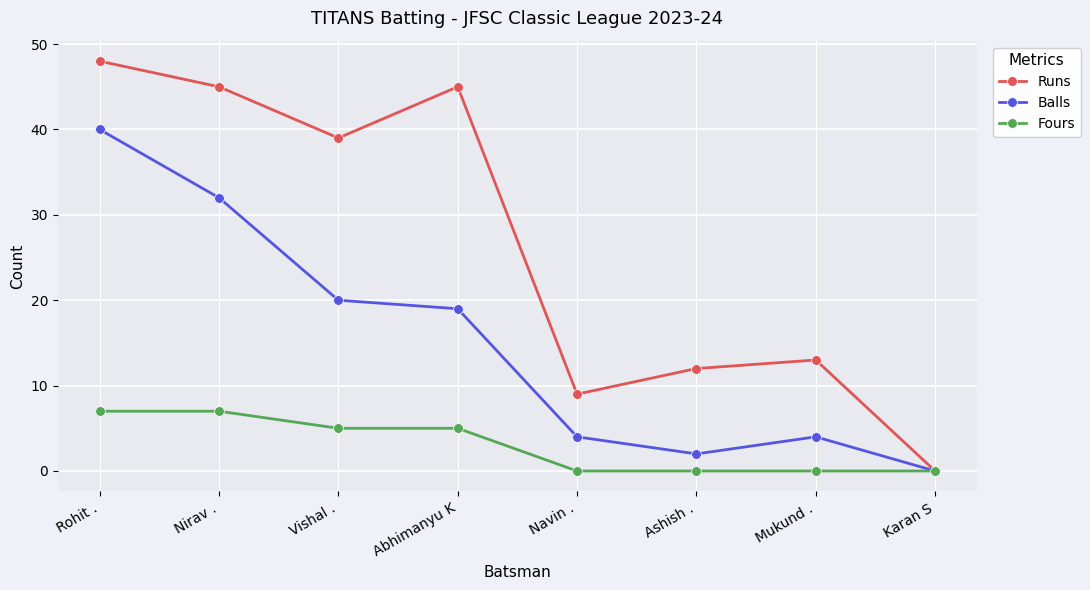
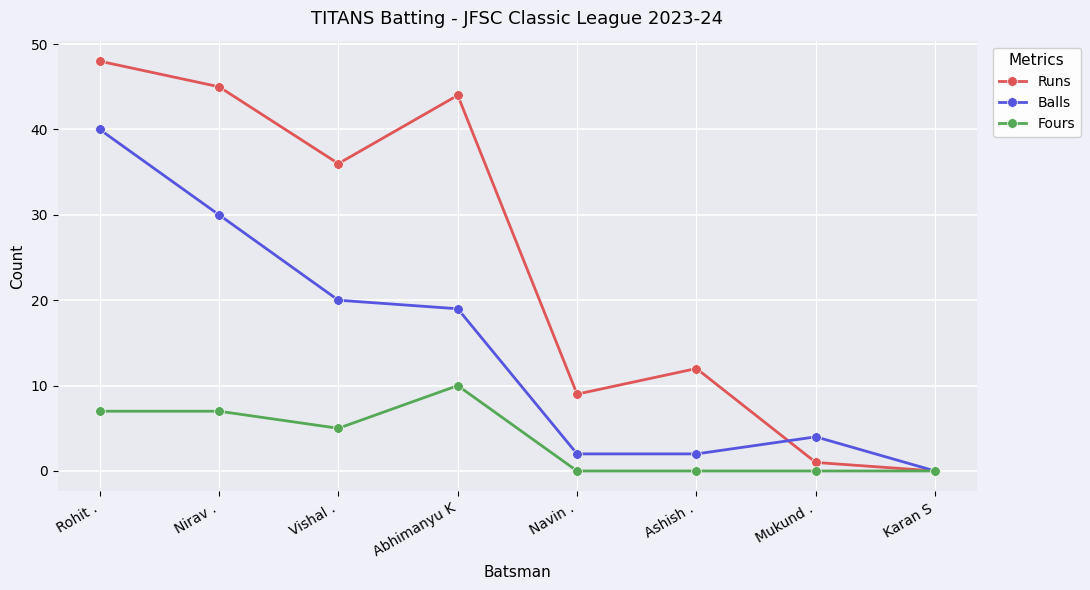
  {
    "Runs": {
      "Rohit .": 48,
      "Nirav .": 45,
-     "Vishal .": 39,
-     "Abhimanyu K": 45,
+     "Vishal .": 36,
+     "Abhimanyu K": 44,
      "Navin .": 9,
      "Ashish .": 12,
-     "Mukund .": 13
+     "Mukund .": 1
    },
    "Balls": {
      "Rohit .": 40,
-     "Nirav .": 32,
+     "Nirav .": 30,
      "Vishal .": 20,
      "Abhimanyu K": 19,
-     "Navin .": 4,
+     "Navin .": 2,
      "Ashish .": 2,
      "Mukund .": 4
    },
    "Fours": {
      "Rohit .": 7,
      "Nirav .": 7,
      "Vishal .": 5,
-     "Abhimanyu K": 5,
+     "Abhimanyu K": 10,
      "Navin .": 0,
      "Ashish .": 0,
      "Mukund .": 0
    }
  }
